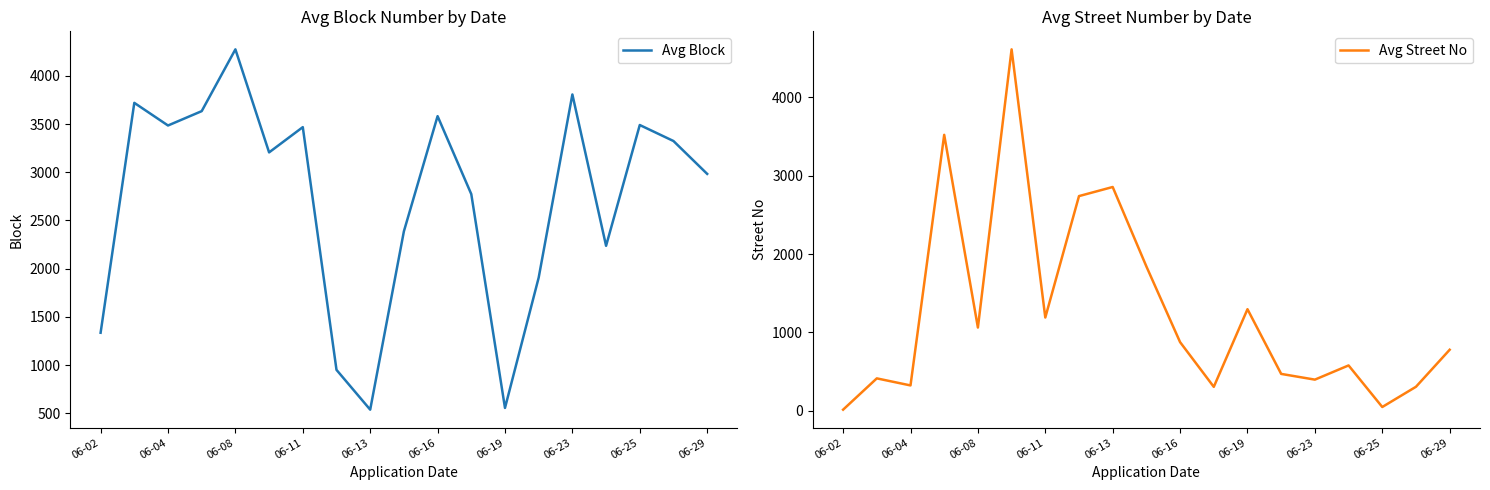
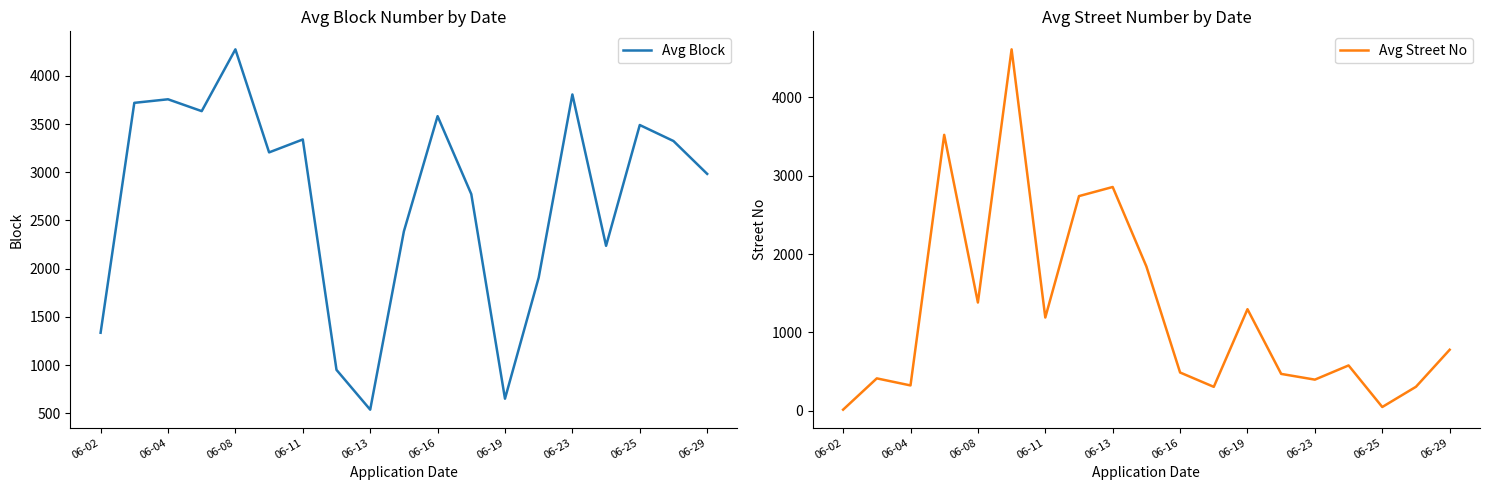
  {
    "Avg Block Number by Date": {
      "06-02": 1300,
-     "06-04": 3500,
+     "06-04": 3800,
      "06-08": 4300,
-     "06-11": 3500,
+     "06-11": 3300,
      "06-13": 500,
      "06-16": 3600,
-     "06-19": 600,
+     "06-19": 700,
      "06-23": 3800,
      "06-25": 3500,
      "06-29": 3000
    },
    "Avg Street Number by Date": {
      "06-02": 0,
      "06-04": 300,
-     "06-08": 1100,
+     "06-08": 1400,
      "06-11": 1200,
      "06-13": 2900,
-     "06-16": 900,
+     "06-16": 500,
      "06-19": 1300,
      "06-23": 400,
      "06-25": 100,
      "06-29": 800
    }
  }
